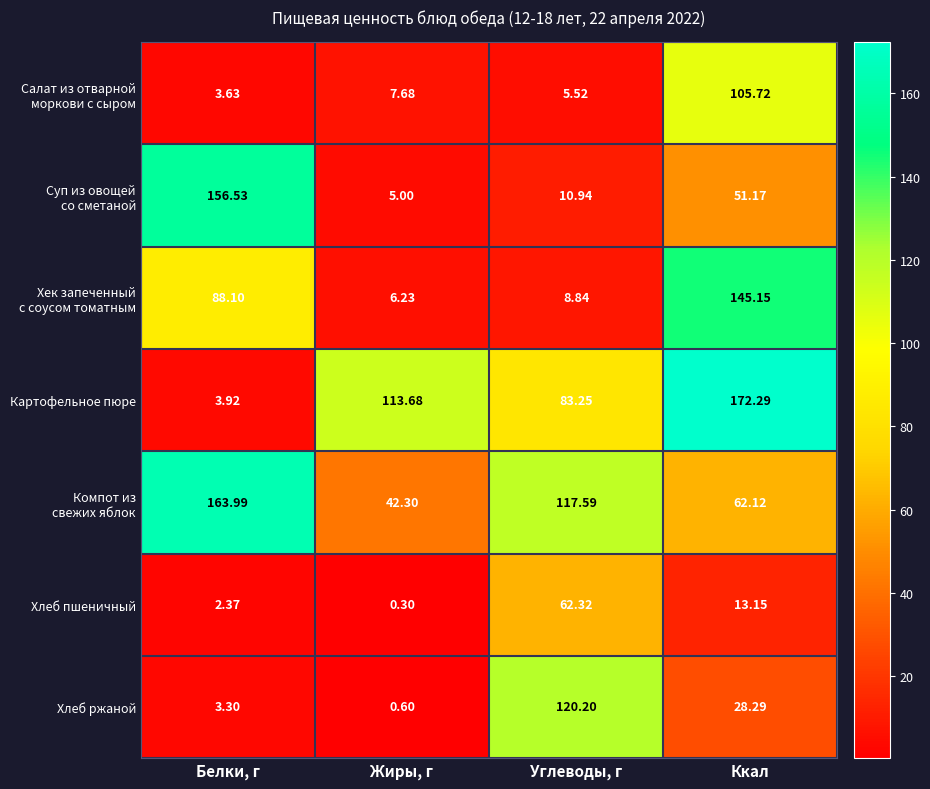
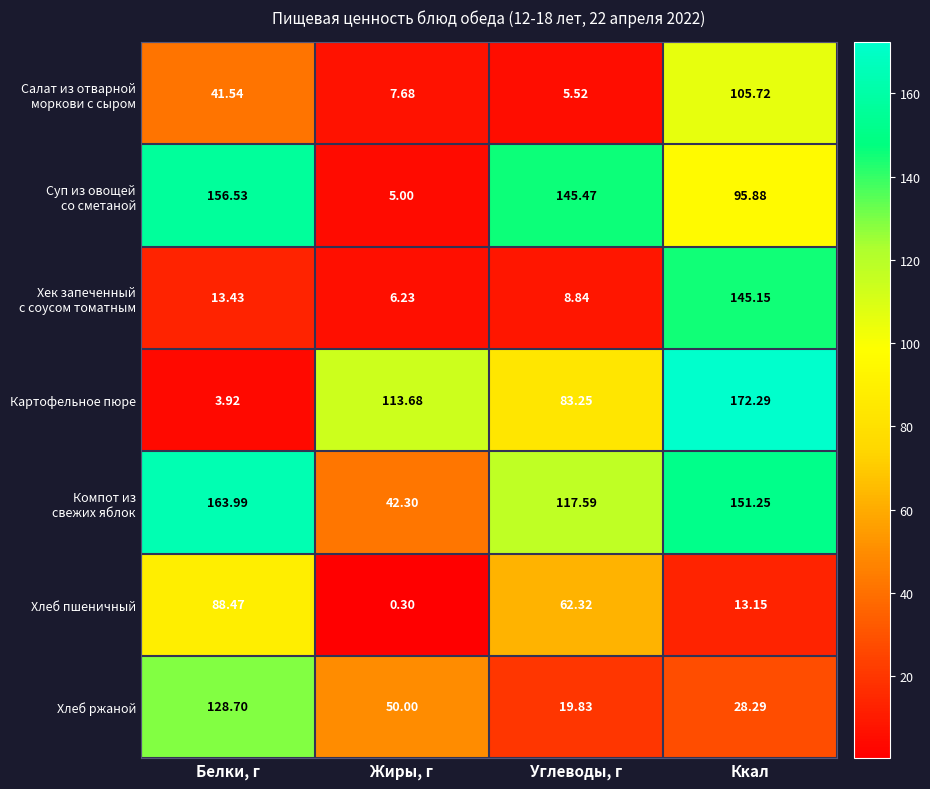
  {
    "Салат из отварной моркови с сыром": {
-     "Белки, г": 3.63,
+     "Белки, г": 41.54,
      "Жиры, г": 7.68,
      "Углеводы, г": 5.52,
      "Ккал": 105.72
    },
    "Суп из овощей со сметаной": {
      "Белки, г": 156.53,
      "Жиры, г": 5.00,
-     "Углеводы, г": 10.94,
-     "Ккал": 51.17
+     "Углеводы, г": 145.47,
+     "Ккал": 95.88
    },
    "Хек запеченный с соусом томатным": {
-     "Белки, г": 88.10,
+     "Белки, г": 13.43,
      "Жиры, г": 6.23,
      "Углеводы, г": 8.84,
      "Ккал": 145.15
    },
    "Картофельное пюре": {
      "Белки, г": 3.92,
      "Жиры, г": 113.68,
      "Углеводы, г": 83.25,
      "Ккал": 172.29
    },
    "Компот из свежих яблок": {
      "Белки, г": 163.99,
      "Жиры, г": 42.30,
      "Углеводы, г": 117.59,
-     "Ккал": 62.12
+     "Ккал": 151.25
    },
    "Хлеб пшеничный": {
-     "Белки, г": 2.37,
+     "Белки, г": 88.47,
      "Жиры, г": 0.30,
      "Углеводы, г": 62.32,
      "Ккал": 13.15
    },
    "Хлеб ржаной": {
-     "Белки, г": 3.30,
-     "Жиры, г": 0.60,
-     "Углеводы, г": 120.20,
+     "Белки, г": 128.70,
+     "Жиры, г": 50.00,
+     "Углеводы, г": 19.83,
      "Ккал": 28.29
    }
  }
